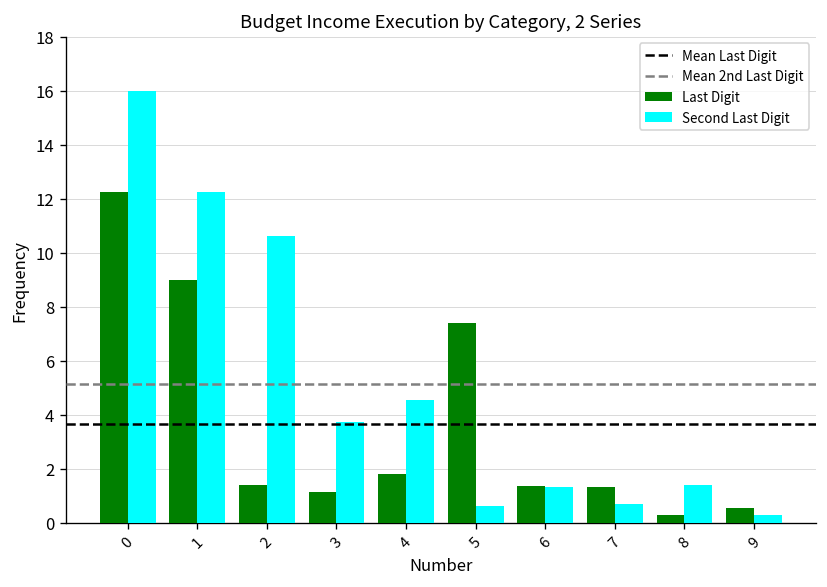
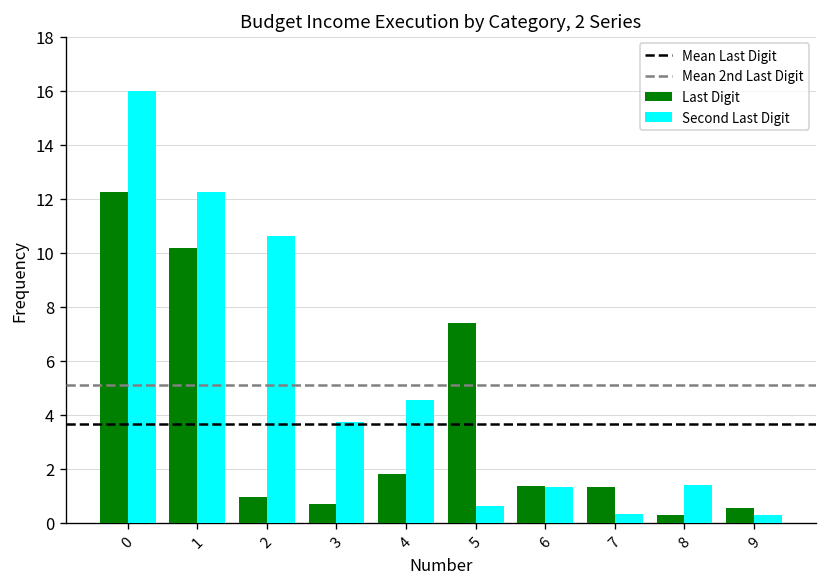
  {
    "Last Digit": {
      "0": 12.3,
-     "1": 9.0,
-     "2": 1.4,
-     "3": 1.1,
+     "1": 10.2,
+     "2": 0.9,
+     "3": 0.7,
      "4": 1.8,
      "5": 7.4,
      "6": 1.4,
      "7": 1.3,
      "8": 0.3,
      "9": 0.5
    },
    "Second Last Digit": {
      "0": 16.0,
      "1": 12.3,
      "2": 10.6,
      "3": 3.7,
      "4": 4.6,
      "5": 0.6,
      "6": 1.3,
-     "7": 0.7,
+     "7": 0.3,
      "8": 1.4,
      "9": 0.3
    }
  }
